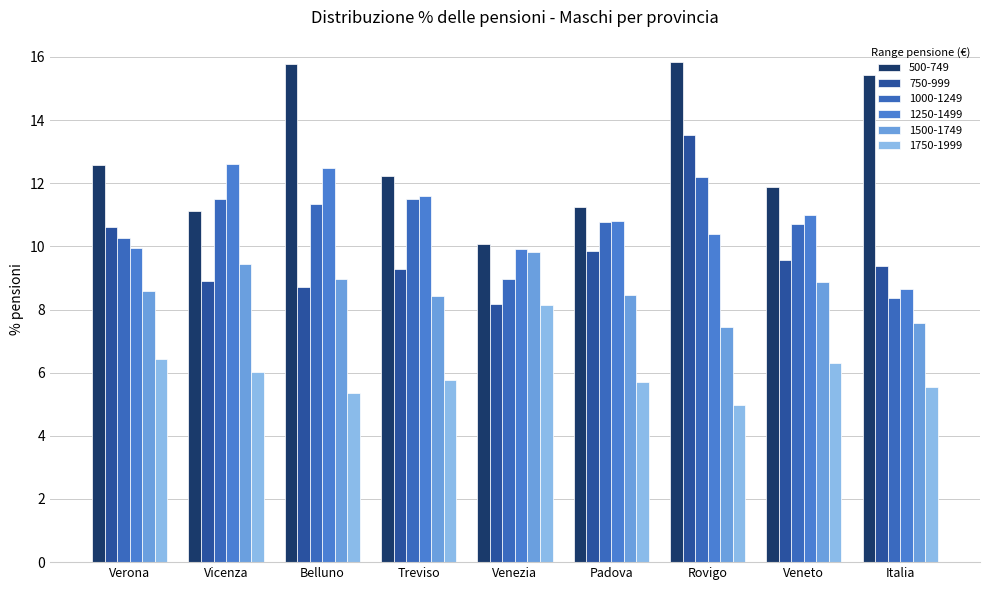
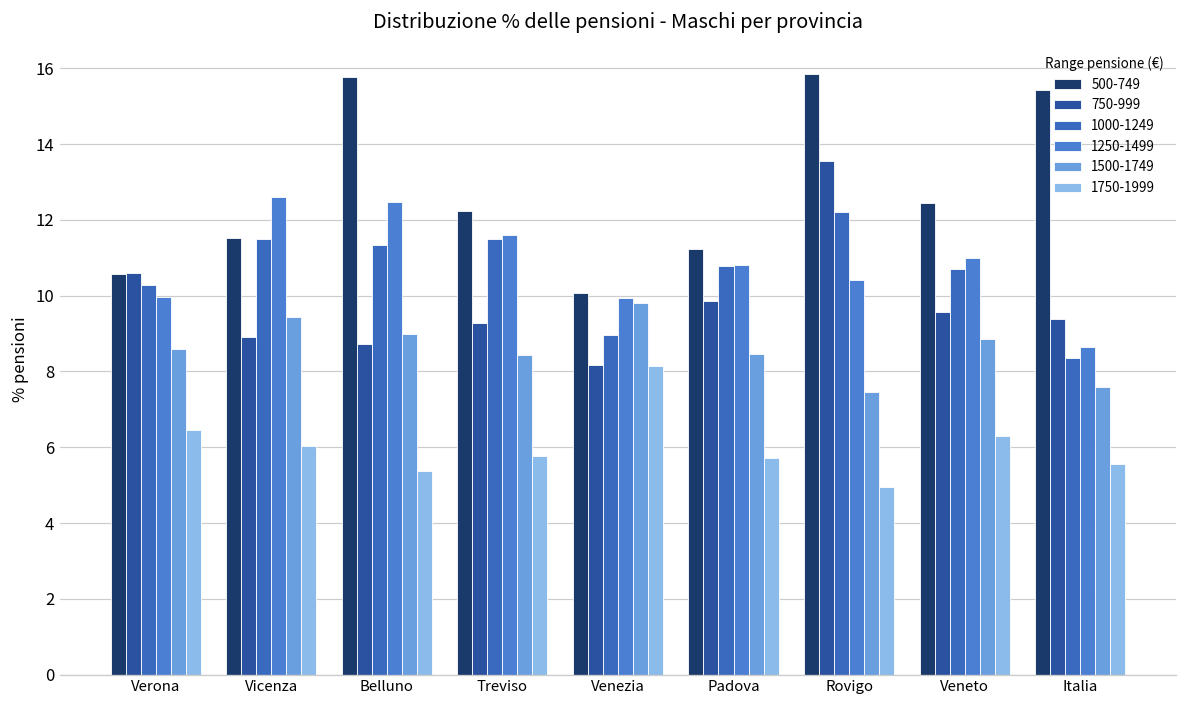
  {
    "500-749": {
-     "Verona": 12.6,
-     "Vicenza": 11.1,
+     "Verona": 10.6,
+     "Vicenza": 11.5,
      "Belluno": 15.8,
      "Treviso": 12.2,
      "Venezia": 10.1,
      "Padova": 11.2,
      "Rovigo": 15.8,
-     "Veneto": 11.9,
+     "Veneto": 12.5,
      "Italia": 15.4
    }
  }
